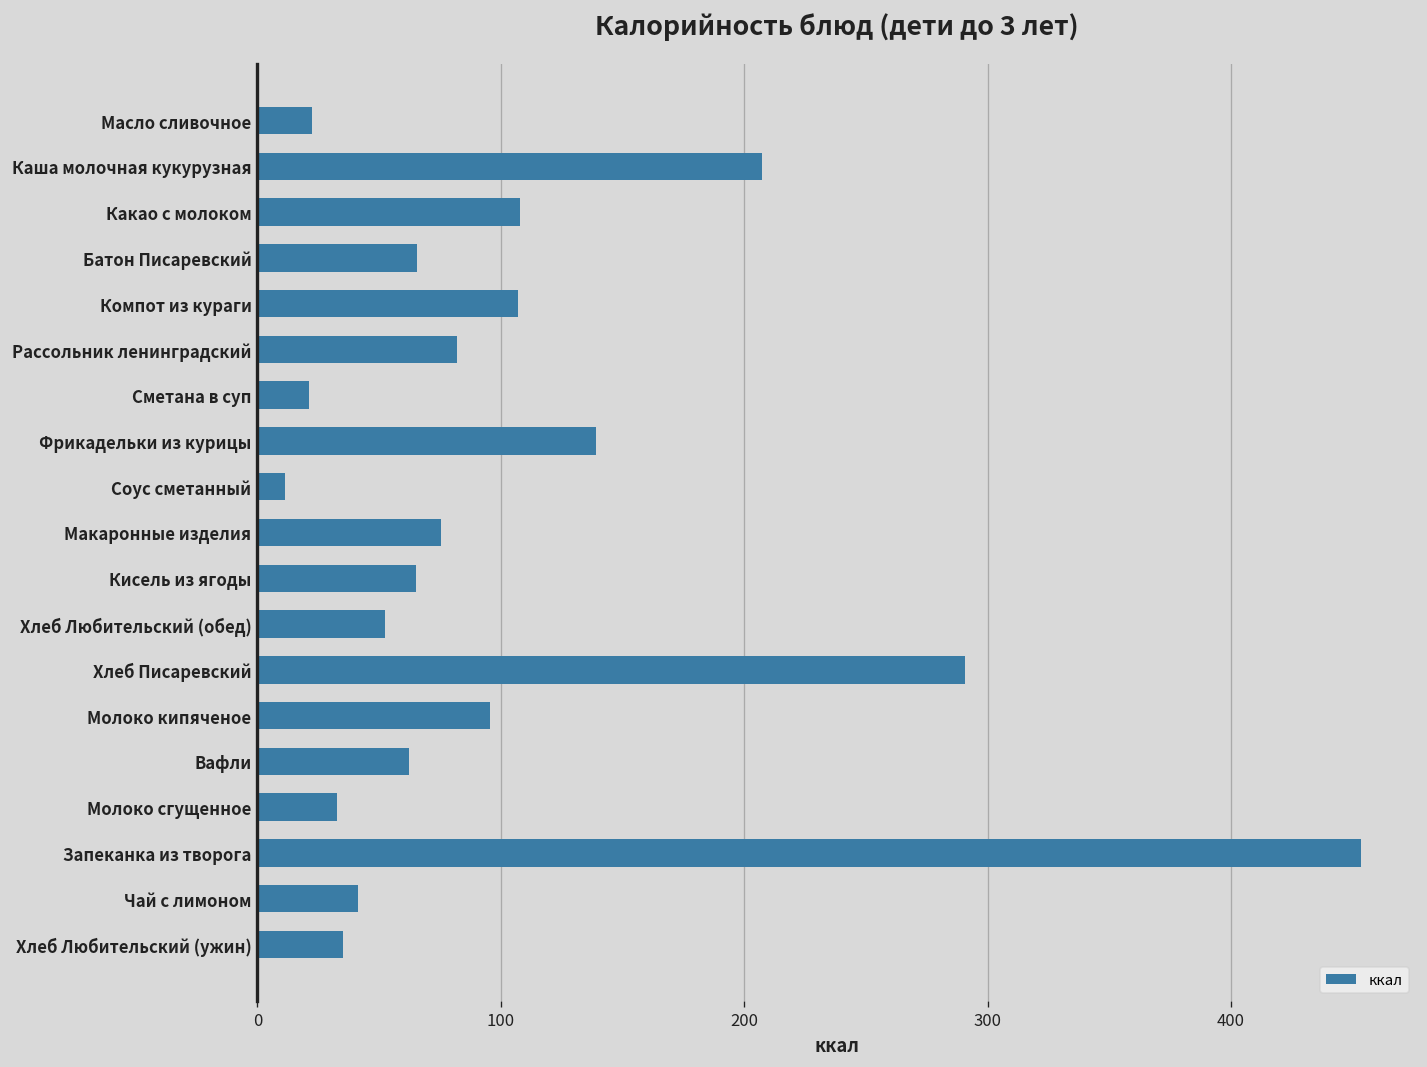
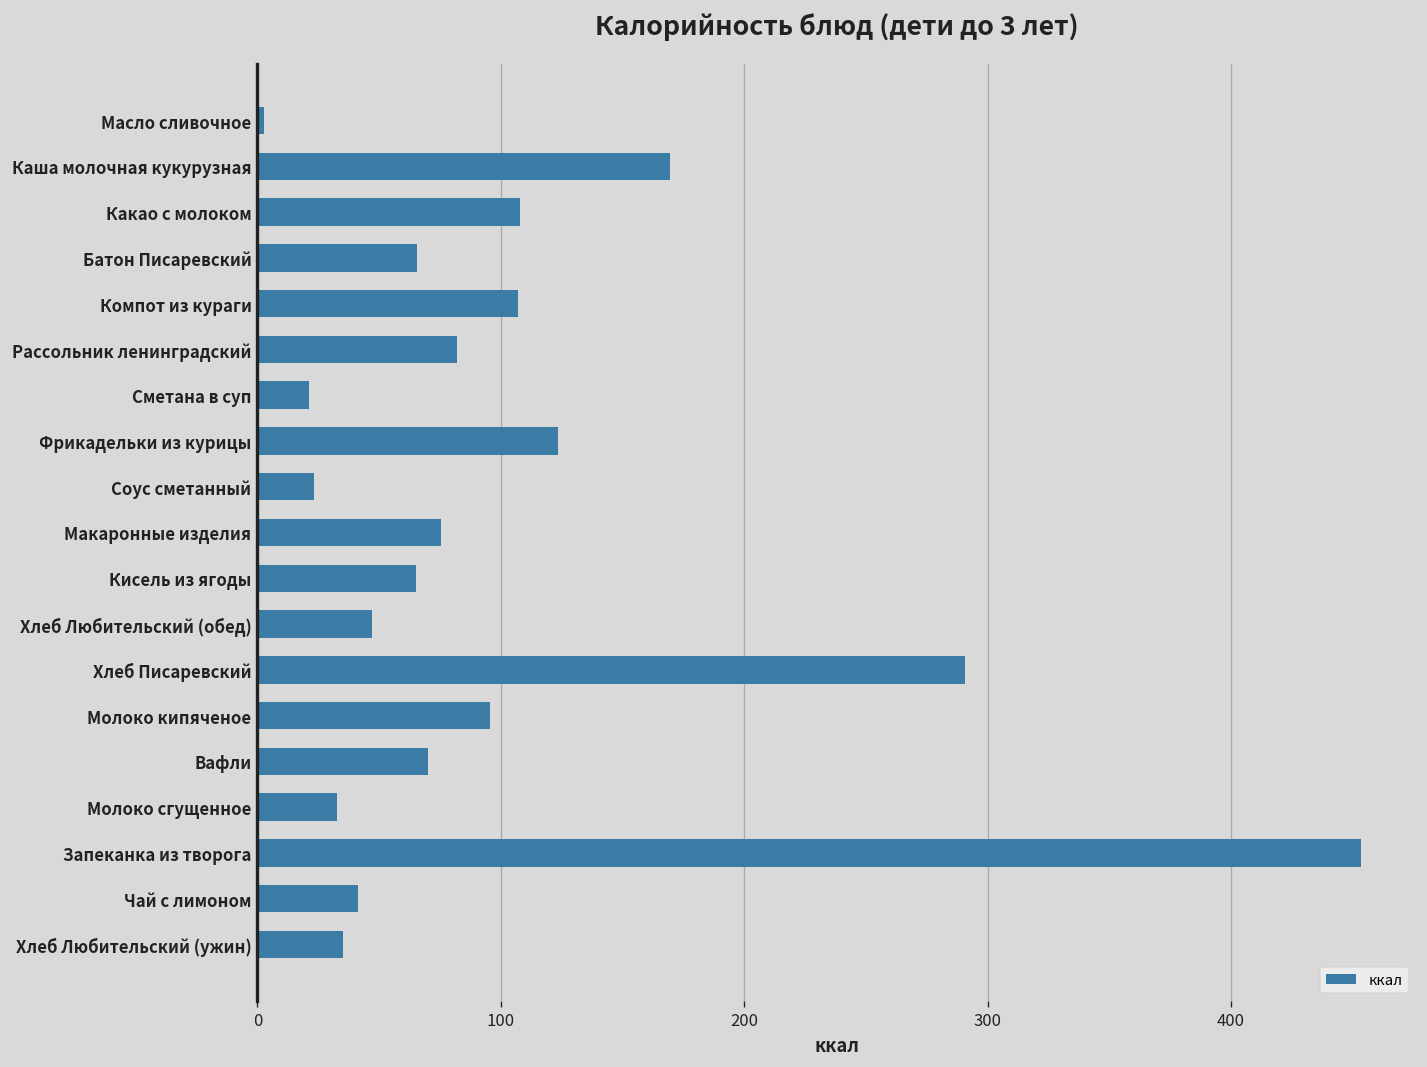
  {
-   "Масло сливочное": 22,
-   "Каша молочная кукурузная": 207,
+   "Масло сливочное": 3,
+   "Каша молочная кукурузная": 170,
    "Какао с молоком": 108,
    "Батон Писаревский": 66,
    "Компот из кураги": 107,
    "Рассольник ленинградский": 82,
    "Сметана в суп": 21,
-   "Фрикадельки из курицы": 139,
-   "Соус сметанный": 12,
+   "Фрикадельки из курицы": 123,
+   "Соус сметанный": 23,
    "Макаронные изделия": 75,
    "Кисель из ягоды": 65,
-   "Хлеб Любительский (обед)": 52,
+   "Хлеб Любительский (обед)": 47,
    "Хлеб Писаревский": 291,
    "Молоко кипяченое": 95,
-   "Вафли": 62,
+   "Вафли": 70,
    "Молоко сгущенное": 33,
    "Запеканка из творога": 453,
    "Чай с лимоном": 42,
    "Хлеб Любительский (ужин)": 35
  }
